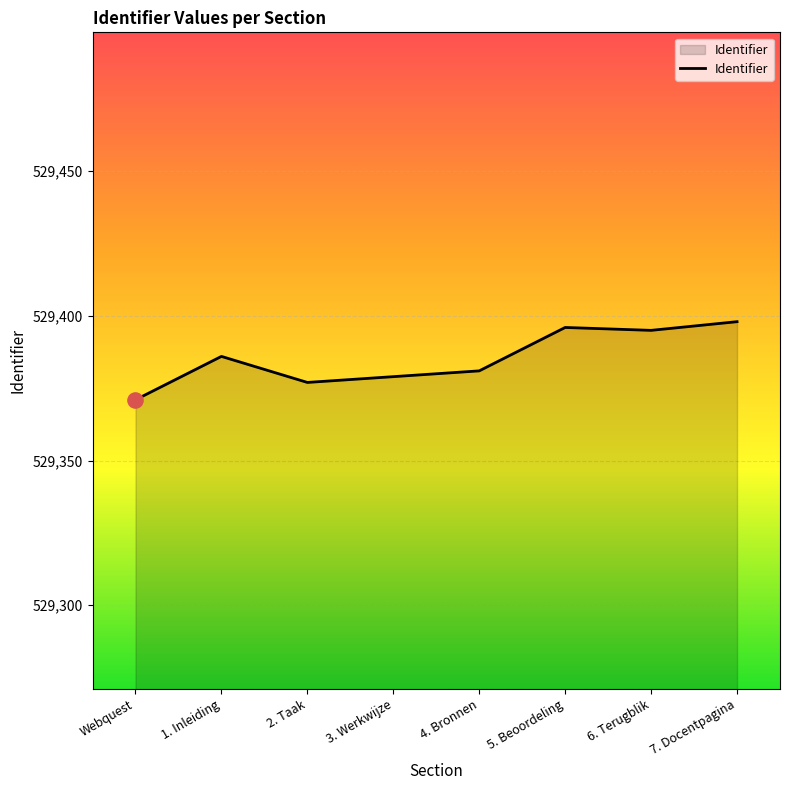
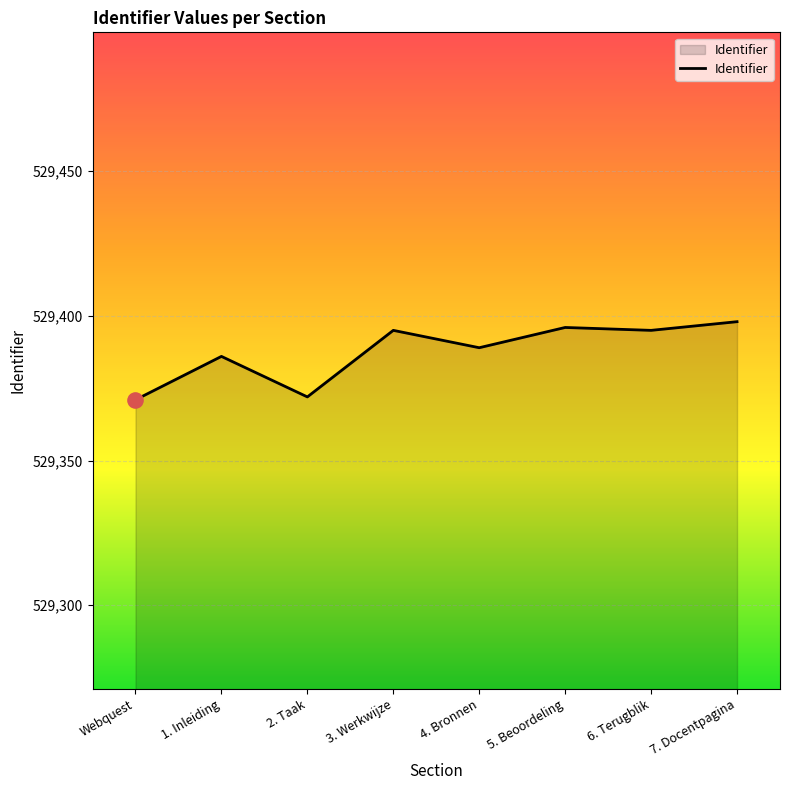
  {
    "Identifier": {
      "1. Inleiding": "529,386",
-     "2. Taak": "529,377",
-     "3. Werkwijze": "529,379",
-     "4. Bronnen": "529,381",
+     "2. Taak": "529,372",
+     "3. Werkwijze": "529,395",
+     "4. Bronnen": "529,389",
      "5. Beoordeling": "529,396",
      "6. Terugblik": "529,395",
      "7. Docentpagina": "529,398"
    }
  }
